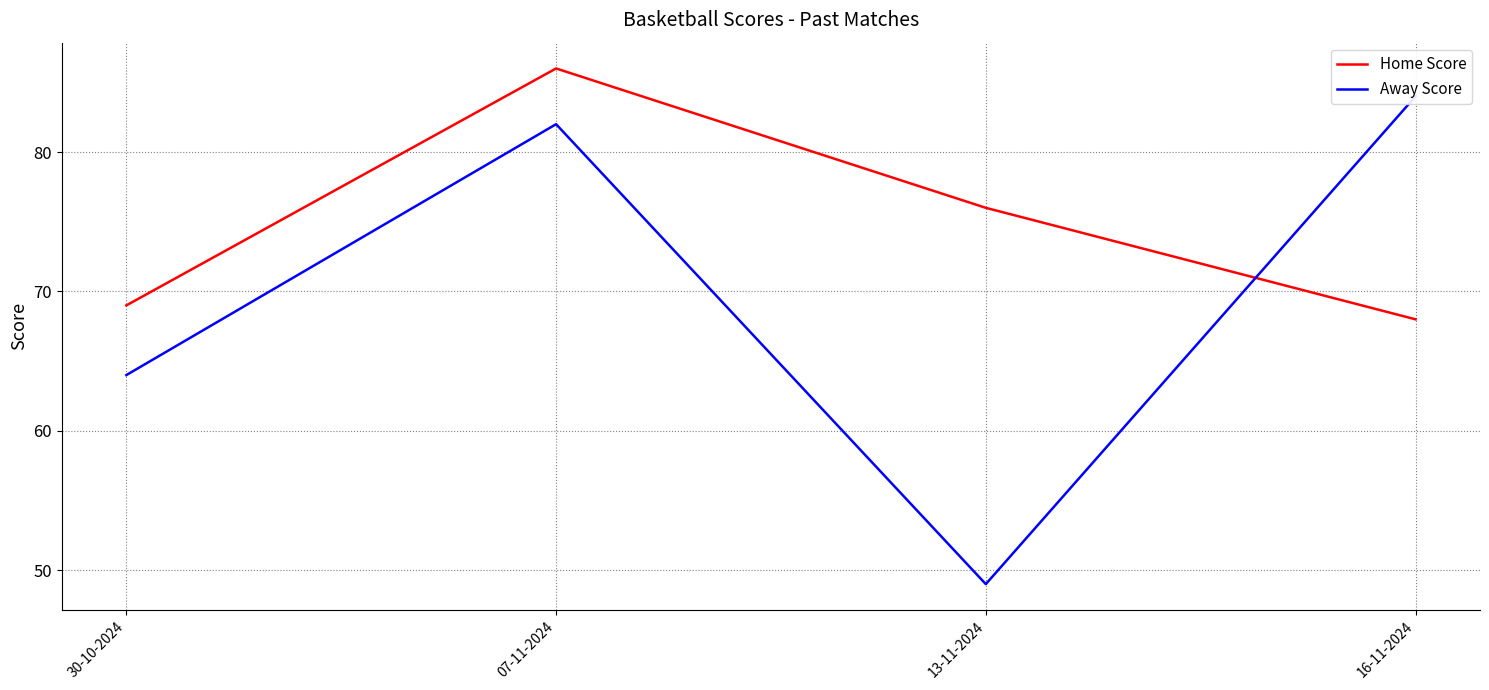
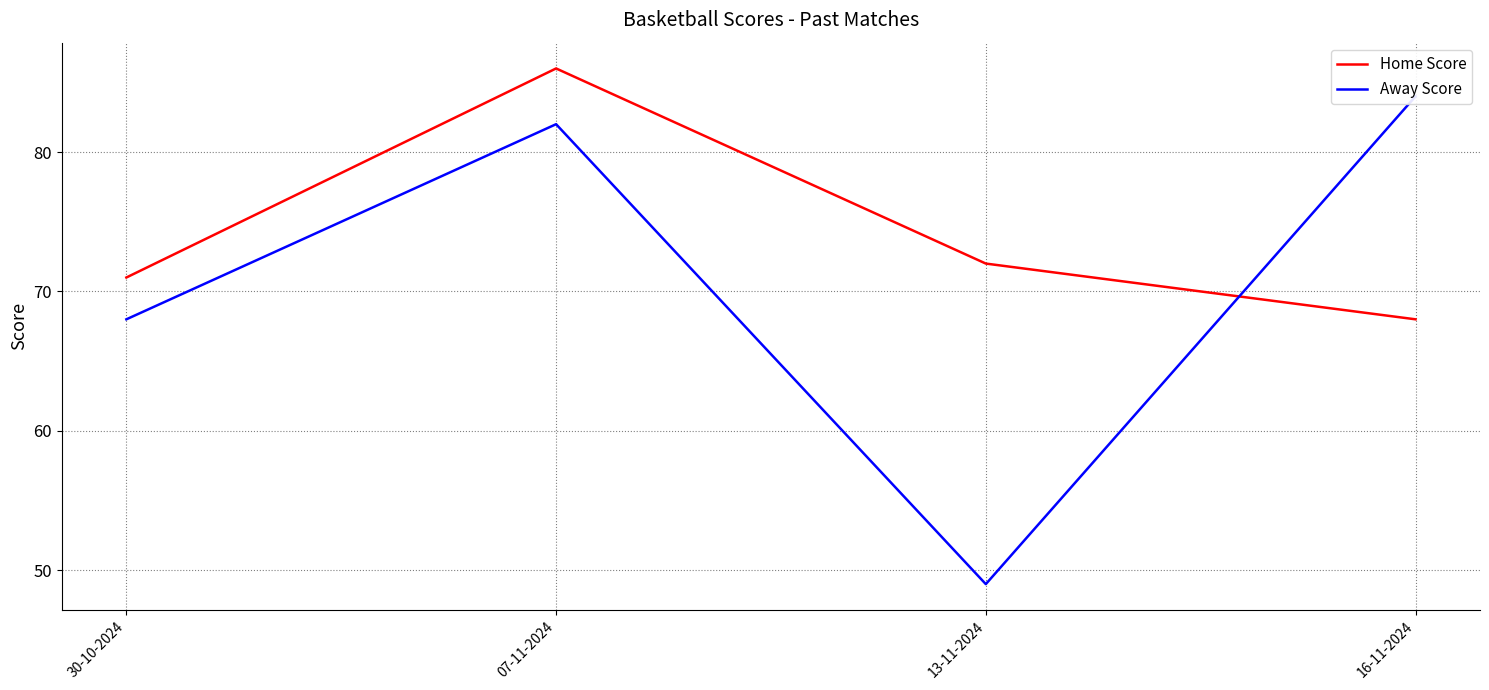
  {
    "Home Score": {
-     "30-10-2024": 69,
+     "30-10-2024": 71,
      "07-11-2024": 86,
-     "13-11-2024": 76,
+     "13-11-2024": 72,
      "16-11-2024": 68
    },
    "Away Score": {
-     "30-10-2024": 64,
+     "30-10-2024": 68,
      "07-11-2024": 82,
      "13-11-2024": 49
    }
  }
